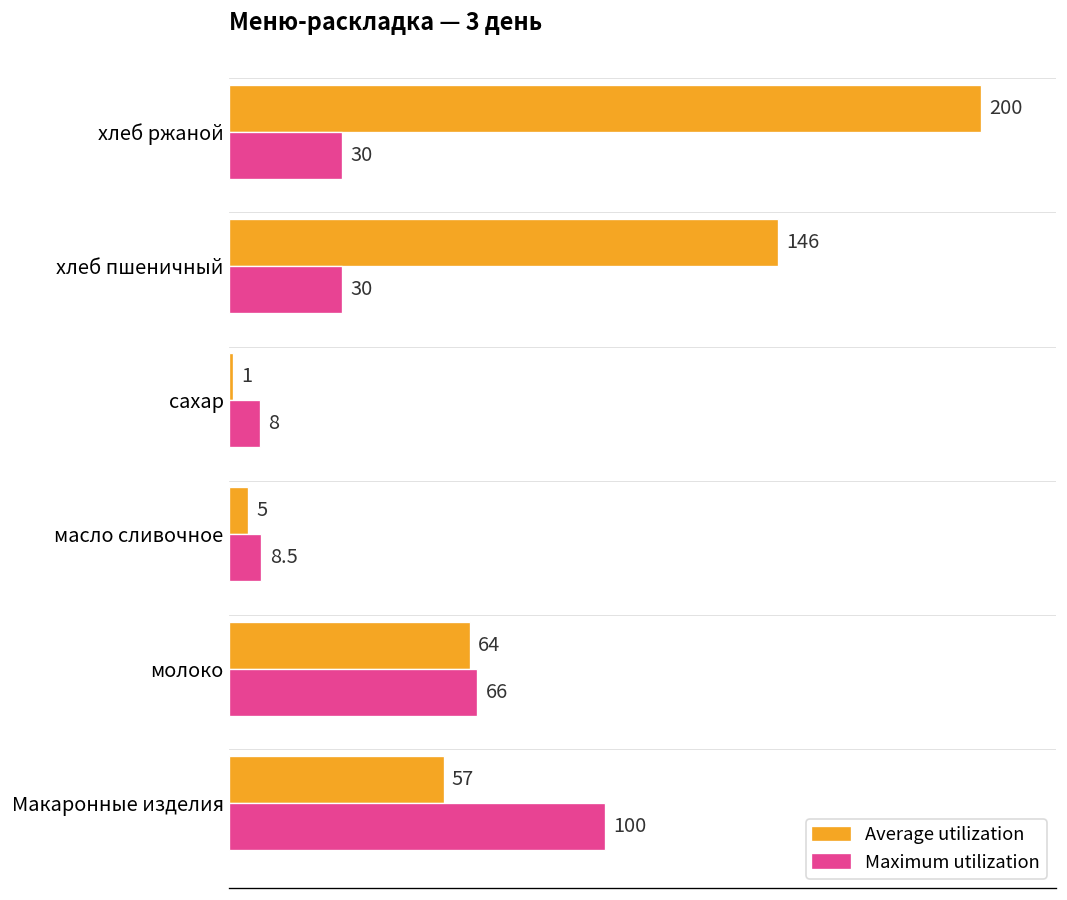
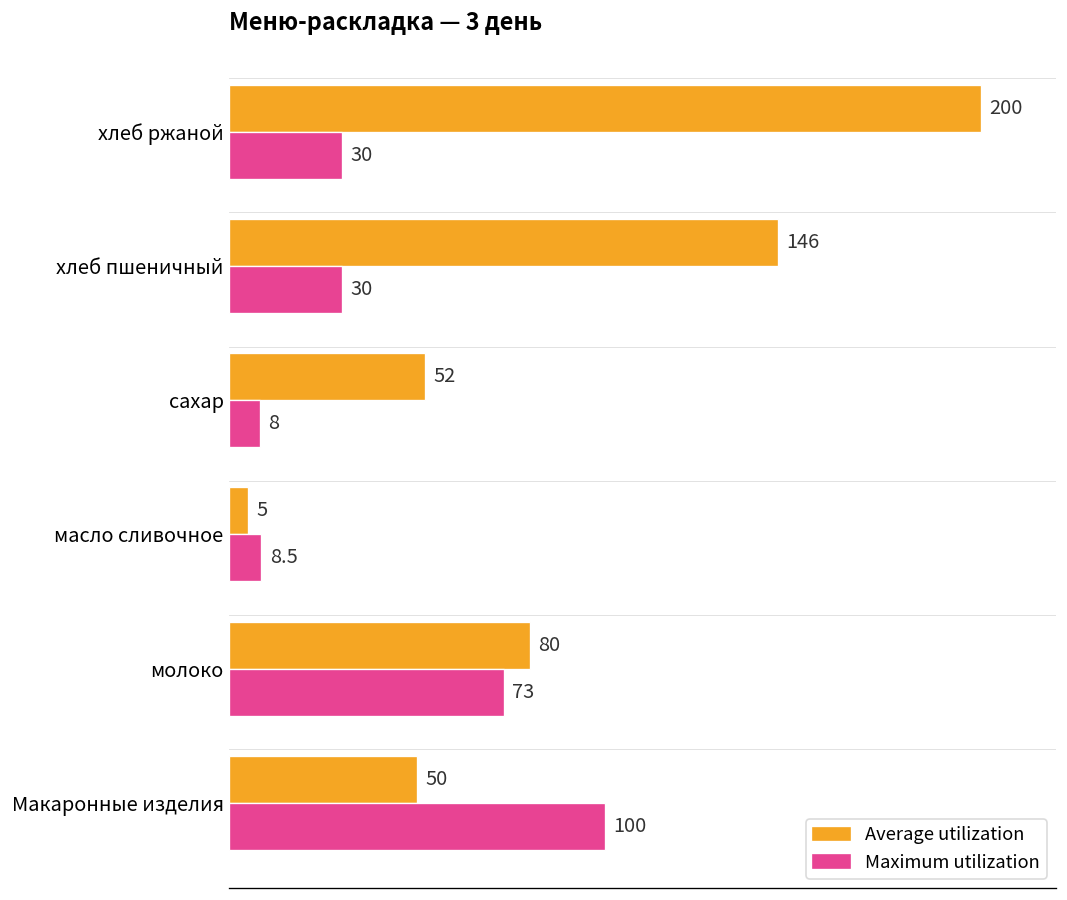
  {
    "Average utilization": {
      "хлеб ржаной": 200,
      "хлеб пшеничный": 146,
-     "сахар": 1,
+     "сахар": 52,
      "масло сливочное": 5,
-     "молоко": 64,
-     "Макаронные изделия": 57
+     "молоко": 80,
+     "Макаронные изделия": 50
    },
    "Maximum utilization": {
      "хлеб ржаной": 30,
      "хлеб пшеничный": 30,
      "сахар": 8,
      "масло сливочное": 8.5,
-     "молоко": 66,
+     "молоко": 73,
      "Макаронные изделия": 100
    }
  }
